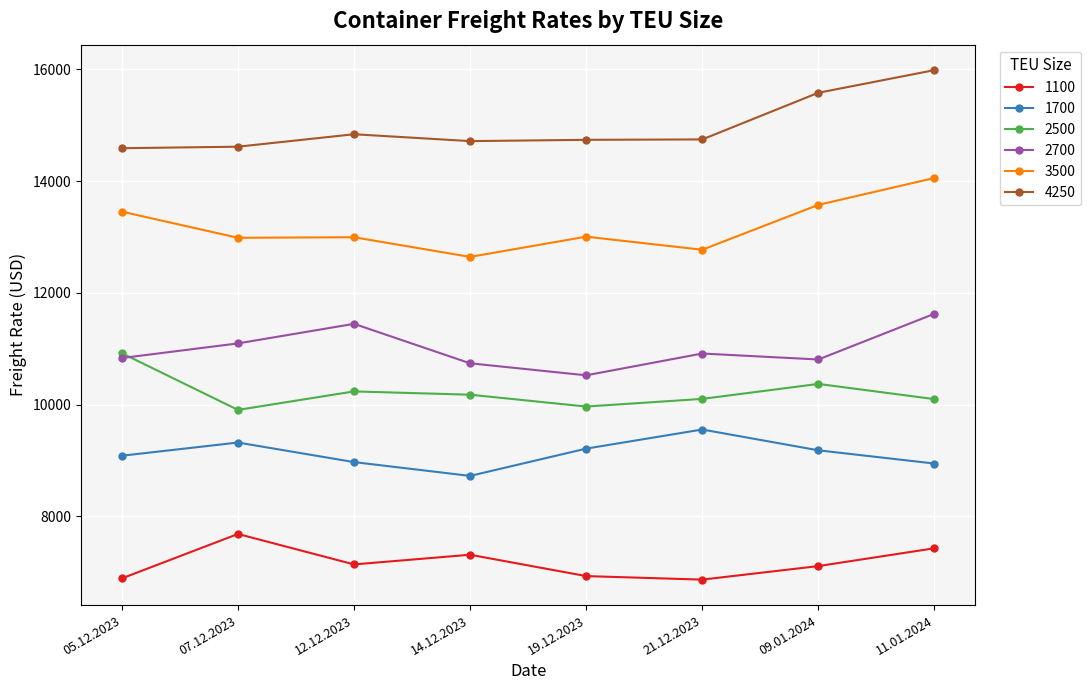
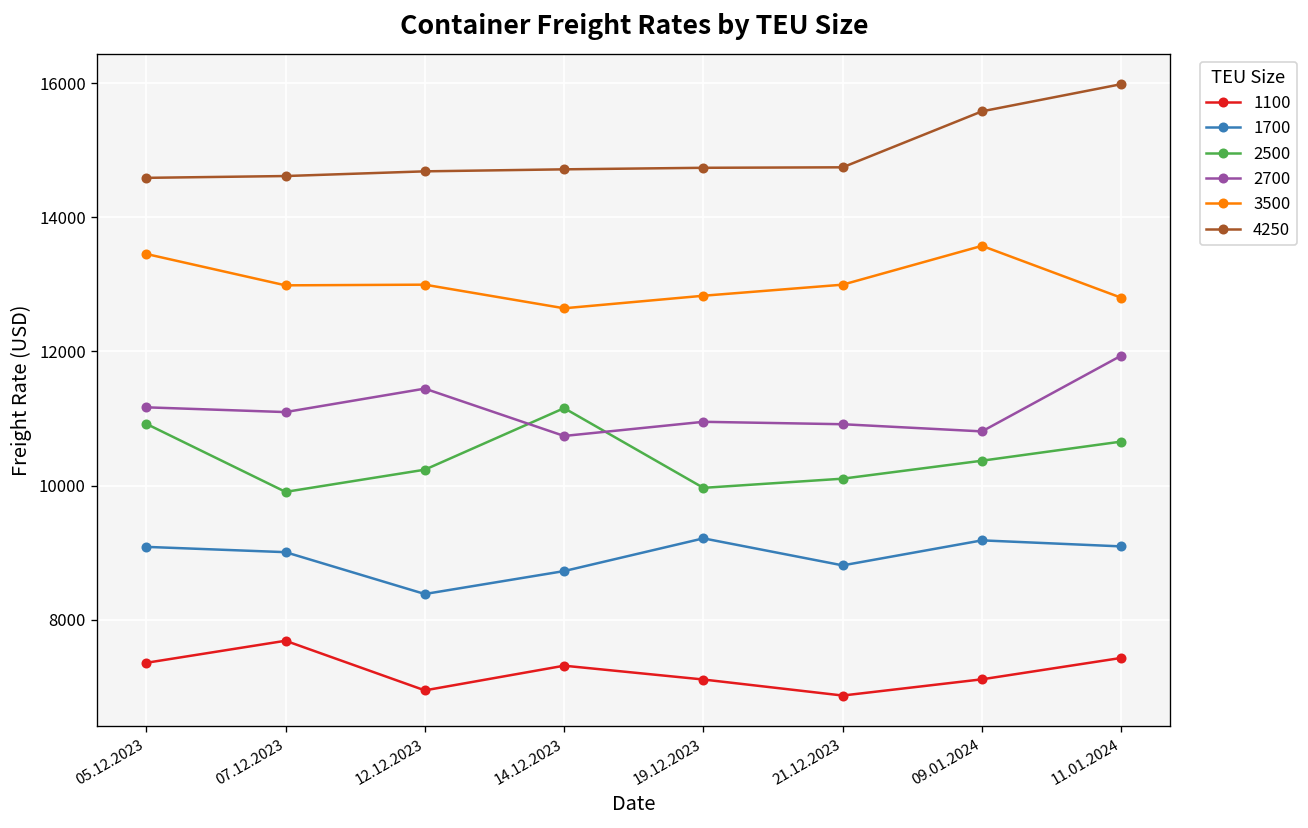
  {
    "1100": {
-     "05.12.2023": 6900,
+     "05.12.2023": 7400,
      "07.12.2023": 7700,
-     "12.12.2023": 7100,
+     "12.12.2023": 6900,
      "14.12.2023": 7300,
-     "19.12.2023": 6900,
+     "19.12.2023": 7100,
      "21.12.2023": 6900,
      "09.01.2024": 7100,
      "11.01.2024": 7400
    },
    "1700": {
      "05.12.2023": 9100,
-     "07.12.2023": 9300,
-     "12.12.2023": 9000,
+     "07.12.2023": 9000,
+     "12.12.2023": 8400,
      "14.12.2023": 8700,
      "19.12.2023": 9200,
-     "21.12.2023": 9600,
+     "21.12.2023": 8800,
      "09.01.2024": 9200,
-     "11.01.2024": 8900
+     "11.01.2024": 9100
    },
    "2500": {
      "05.12.2023": 10900,
      "07.12.2023": 9900,
      "12.12.2023": 10200,
-     "14.12.2023": 10200,
+     "14.12.2023": 11200,
      "19.12.2023": 10000,
      "21.12.2023": 10100,
      "09.01.2024": 10400,
-     "11.01.2024": 10100
+     "11.01.2024": 10700
    },
    "2700": {
-     "05.12.2023": 10800,
+     "05.12.2023": 11200,
      "07.12.2023": 11100,
      "12.12.2023": 11400,
      "14.12.2023": 10700,
-     "19.12.2023": 10500,
+     "19.12.2023": 11000,
      "21.12.2023": 10900,
      "09.01.2024": 10800,
-     "11.01.2024": 11600
+     "11.01.2024": 11900
    },
    "3500": {
      "05.12.2023": 13500,
      "07.12.2023": 13000,
      "12.12.2023": 13000,
      "14.12.2023": 12600,
-     "19.12.2023": 13000,
-     "21.12.2023": 12800,
+     "19.12.2023": 12800,
+     "21.12.2023": 13000,
      "09.01.2024": 13600,
-     "11.01.2024": 14100
+     "11.01.2024": 12800
    },
    "4250": {
      "05.12.2023": 14600,
      "07.12.2023": 14600,
-     "12.12.2023": 14800,
+     "12.12.2023": 14700,
      "14.12.2023": 14700,
      "19.12.2023": 14700,
      "21.12.2023": 14700,
      "09.01.2024": 15600,
      "11.01.2024": 16000
    }
  }
